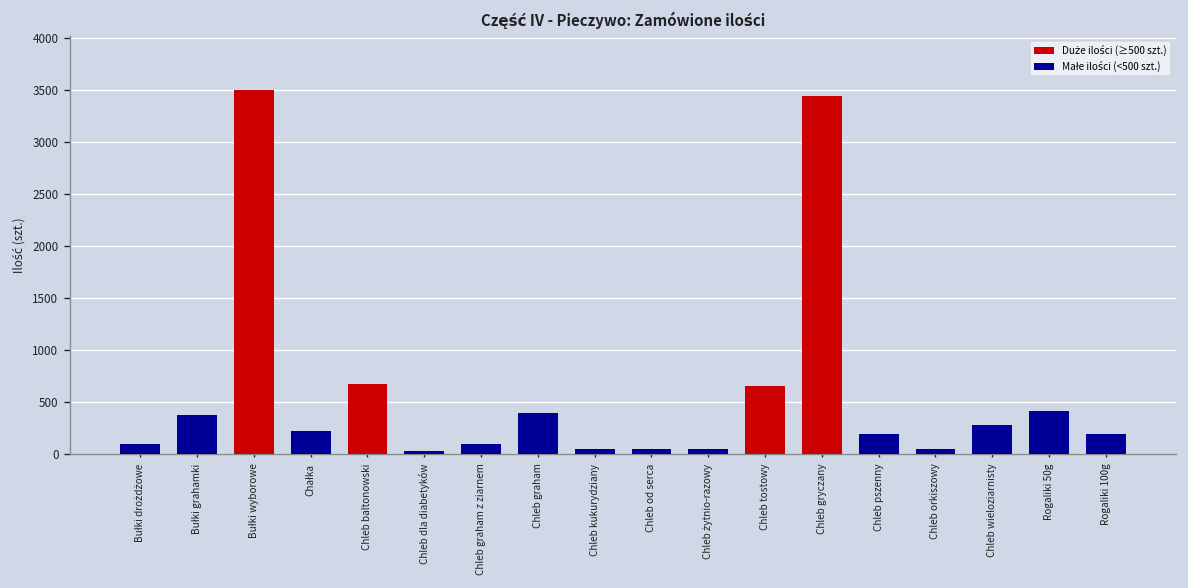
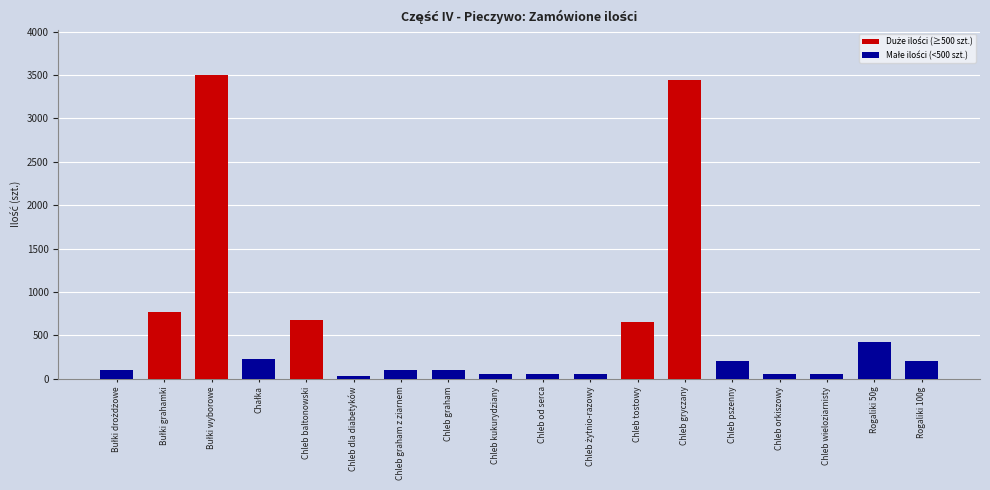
  {
    "Bułki drożdżowe": 100,
-   "Bułki grahamki": 400,
+   "Bułki grahamki": 800,
    "Bułki wyborowe": 3500,
    "Chałka": 200,
    "Chleb baltonowski": 700,
    "Chleb dla diabetyków": 0,
    "Chleb graham z ziarnem": 100,
-   "Chleb graham": 400,
+   "Chleb graham": 100,
    "Chleb kukurydziany": 100,
    "Chleb od serca": 100,
    "Chleb żytnio-razowy": 100,
    "Chleb tostowy": 700,
    "Chleb gryczany": 3400,
    "Chleb pszenny": 200,
    "Chleb orkiszowy": 100,
-   "Chleb wieloziarnisty": 300,
+   "Chleb wieloziarnisty": 100,
    "Rogaliki 50g": 400,
    "Rogaliki 100g": 200
  }
